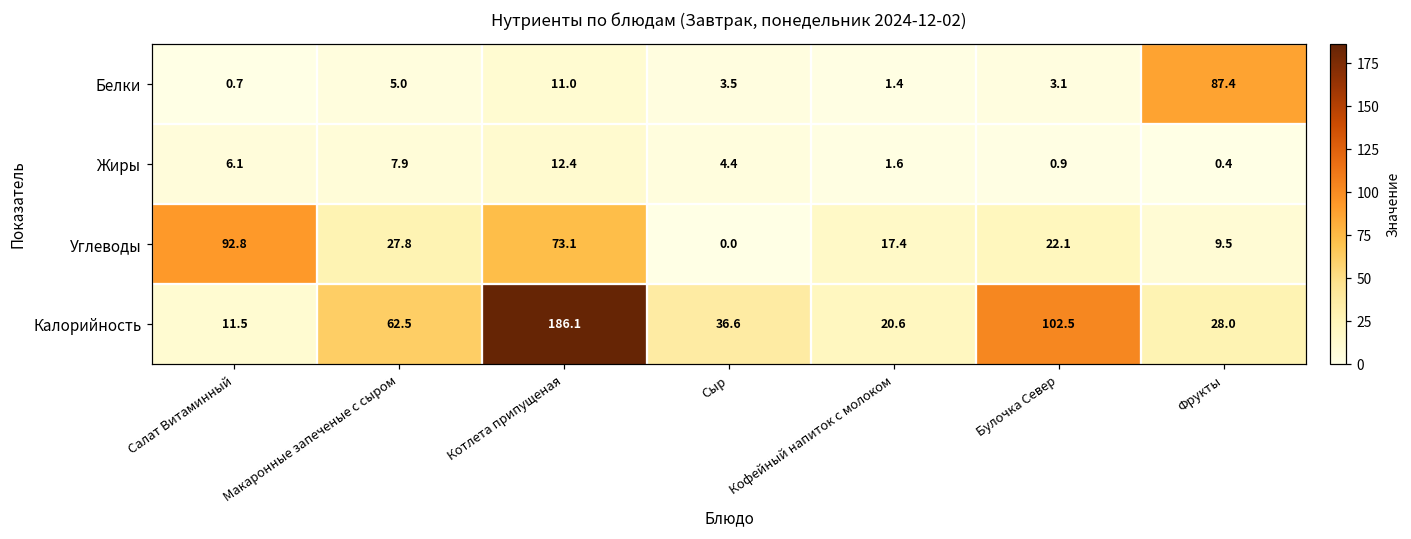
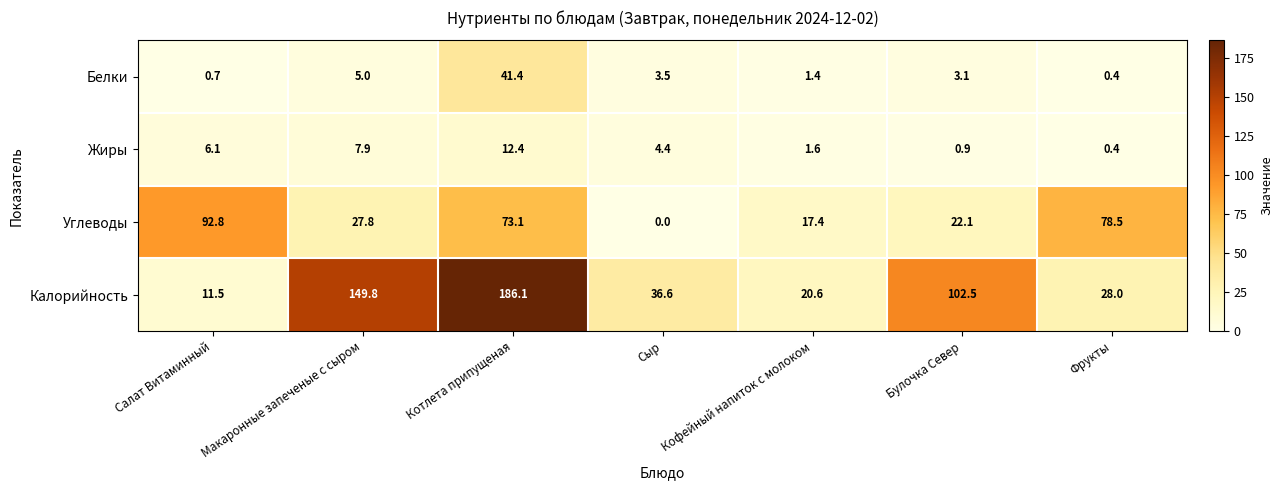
  {
    "Белки": {
      "Салат Витаминный": 0.7,
      "Макаронные запеченые с сыром": 5.0,
-     "Котлета припущеная": 11.0,
+     "Котлета припущеная": 41.4,
      "Сыр": 3.5,
      "Кофейный напиток с молоком": 1.4,
      "Булочка Север": 3.1,
-     "Фрукты": 87.4
+     "Фрукты": 0.4
    },
    "Жиры": {
      "Салат Витаминный": 6.1,
      "Макаронные запеченые с сыром": 7.9,
      "Котлета припущеная": 12.4,
      "Сыр": 4.4,
      "Кофейный напиток с молоком": 1.6,
      "Булочка Север": 0.9,
      "Фрукты": 0.4
    },
    "Углеводы": {
      "Салат Витаминный": 92.8,
      "Макаронные запеченые с сыром": 27.8,
      "Котлета припущеная": 73.1,
      "Сыр": 0.0,
      "Кофейный напиток с молоком": 17.4,
      "Булочка Север": 22.1,
-     "Фрукты": 9.5
+     "Фрукты": 78.5
    },
    "Калорийность": {
      "Салат Витаминный": 11.5,
-     "Макаронные запеченые с сыром": 62.5,
+     "Макаронные запеченые с сыром": 149.8,
      "Котлета припущеная": 186.1,
      "Сыр": 36.6,
      "Кофейный напиток с молоком": 20.6,
      "Булочка Север": 102.5,
      "Фрукты": 28.0
    }
  }
